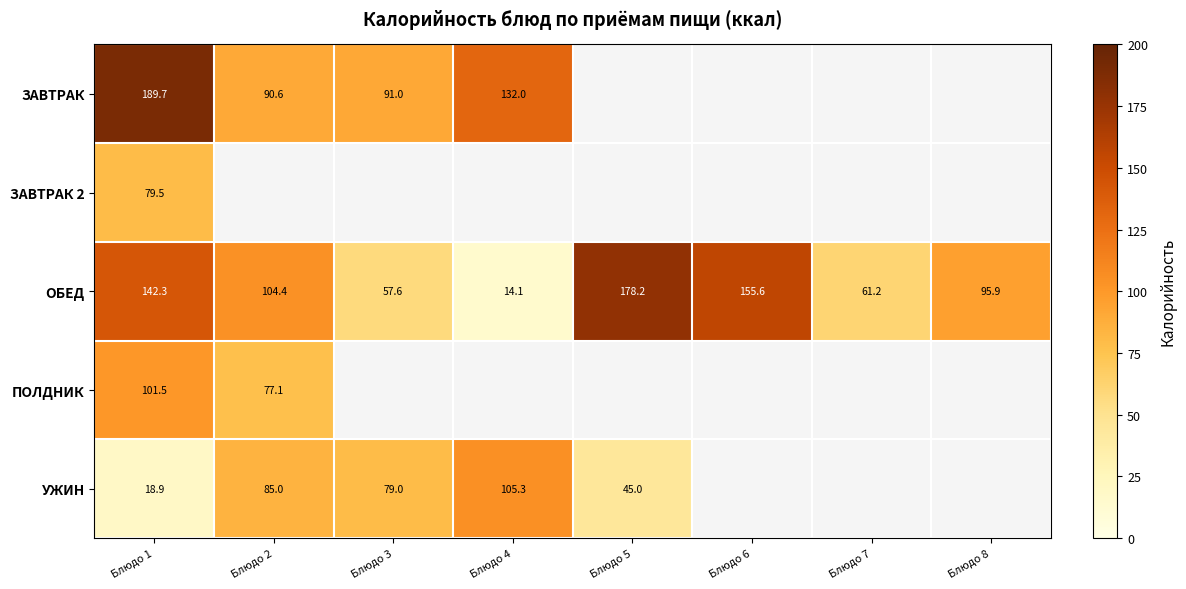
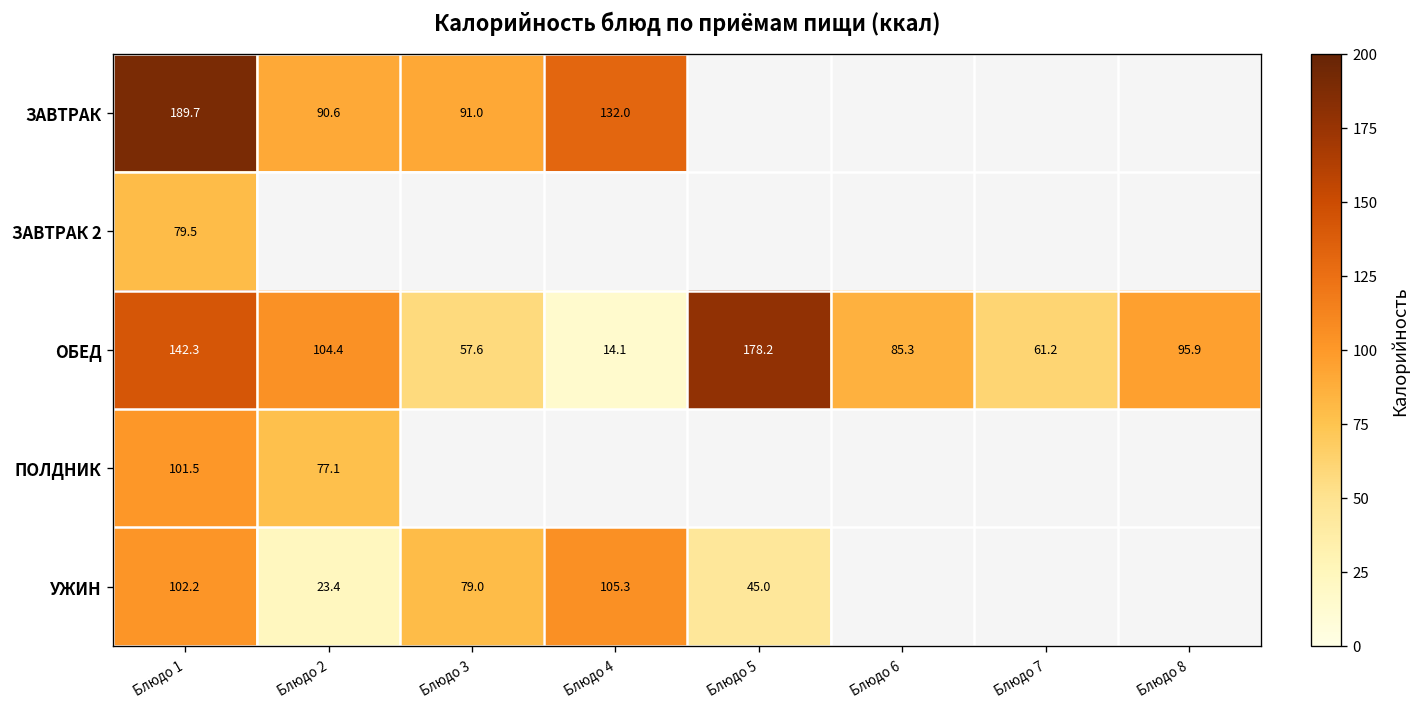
  {
    "ЗАВТРАК": {
      "Блюдо 1": 189.7,
      "Блюдо 2": 90.6,
      "Блюдо 3": 91.0,
      "Блюдо 4": 132.0
    },
    "ЗАВТРАК 2": {
      "Блюдо 1": 79.5
    },
    "ОБЕД": {
      "Блюдо 1": 142.3,
      "Блюдо 2": 104.4,
      "Блюдо 3": 57.6,
      "Блюдо 4": 14.1,
      "Блюдо 5": 178.2,
-     "Блюдо 6": 155.6,
+     "Блюдо 6": 85.3,
      "Блюдо 7": 61.2,
      "Блюдо 8": 95.9
    },
    "ПОЛДНИК": {
      "Блюдо 1": 101.5,
      "Блюдо 2": 77.1
    },
    "УЖИН": {
-     "Блюдо 1": 18.9,
-     "Блюдо 2": 85.0,
+     "Блюдо 1": 102.2,
+     "Блюдо 2": 23.4,
      "Блюдо 3": 79.0,
      "Блюдо 4": 105.3,
      "Блюдо 5": 45.0
    }
  }
